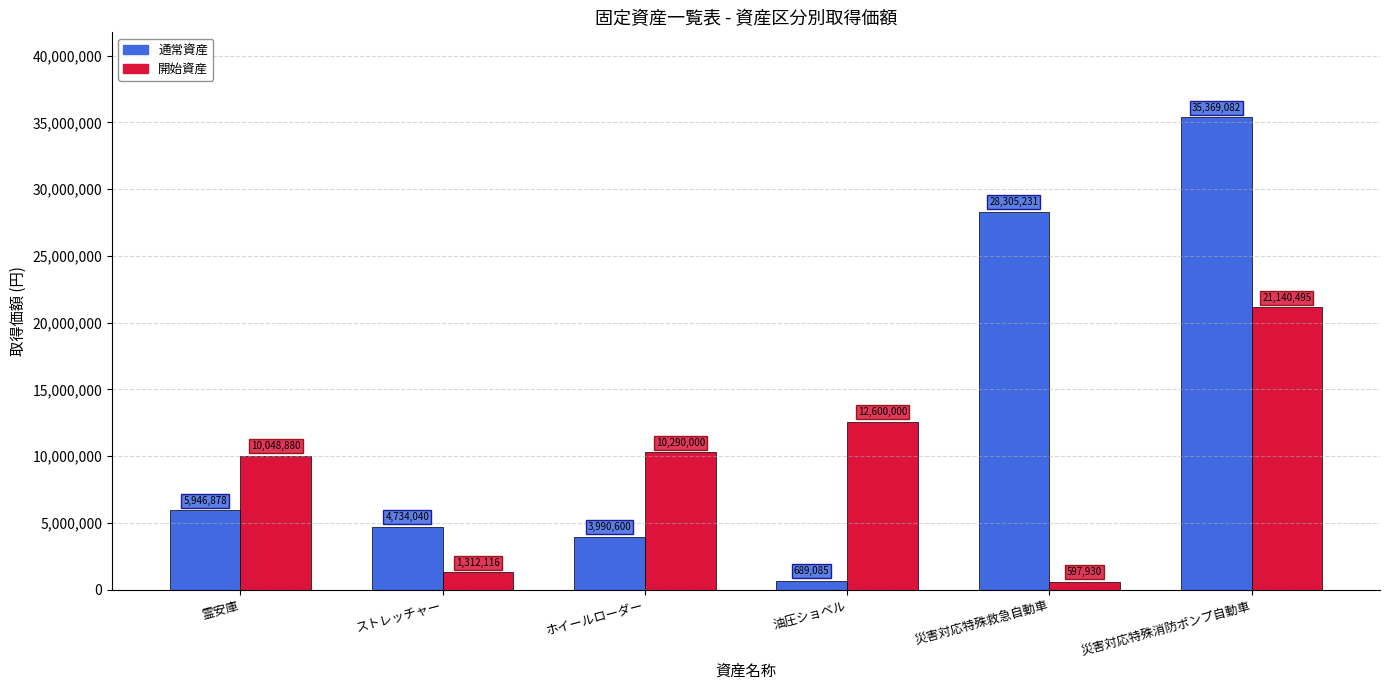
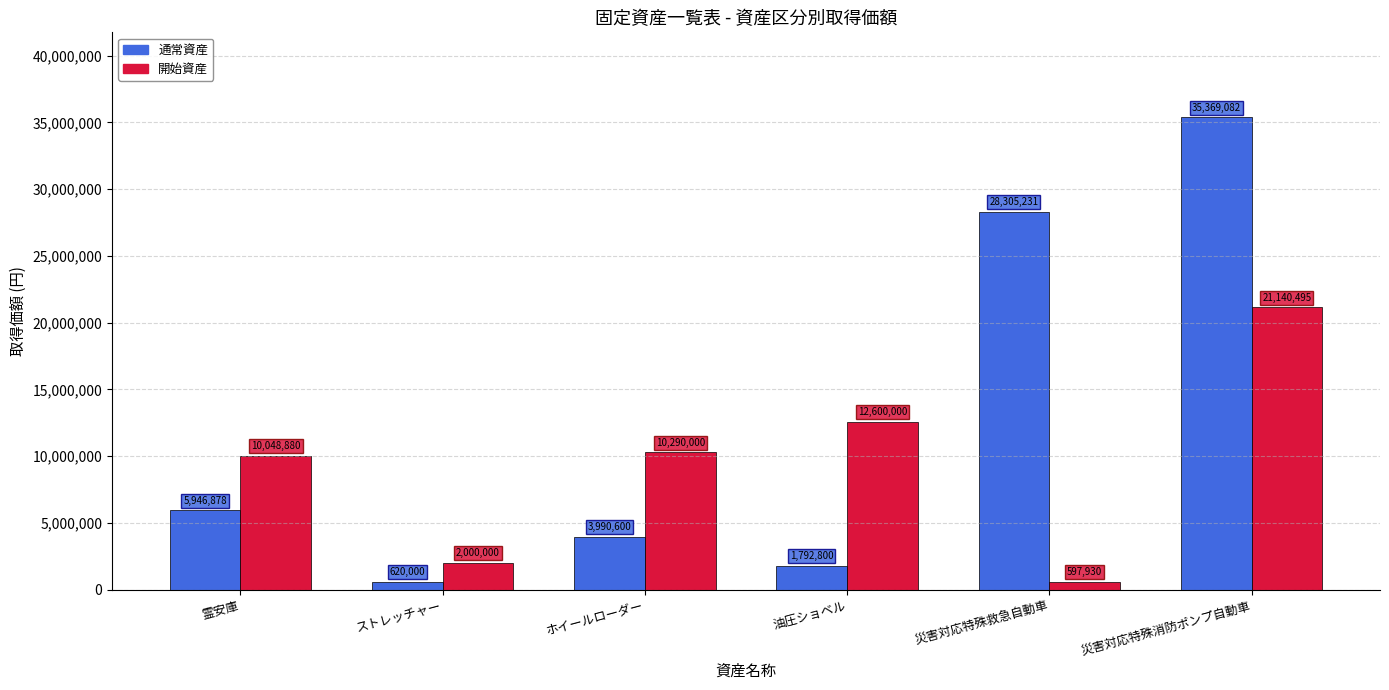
  {
    "通常資産": {
-     "ストレッチャー": "4,734,040",
-     "油圧ショベル": "689,085"
+     "ストレッチャー": "620,000",
+     "油圧ショベル": "1,792,800"
    },
    "開始資産": {
-     "ストレッチャー": "1,312,116"
+     "ストレッチャー": "2,000,000"
    }
  }
